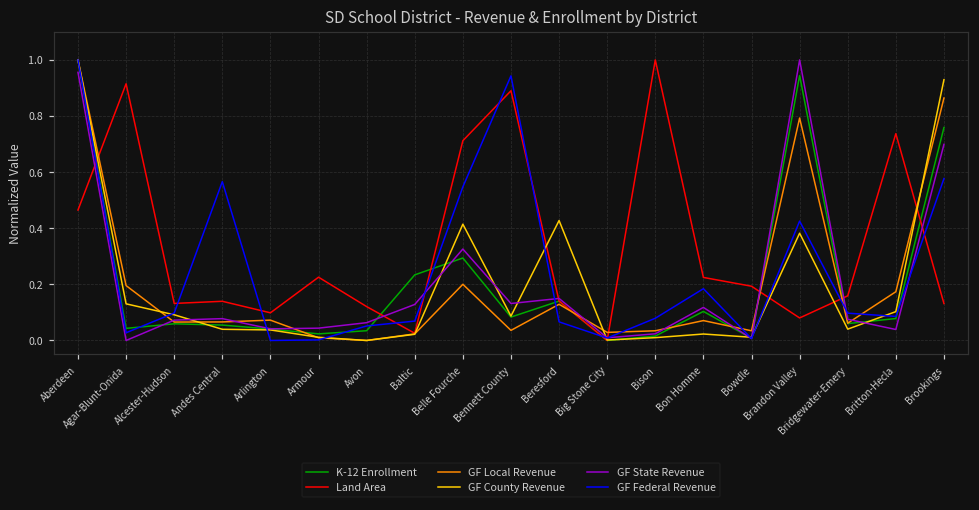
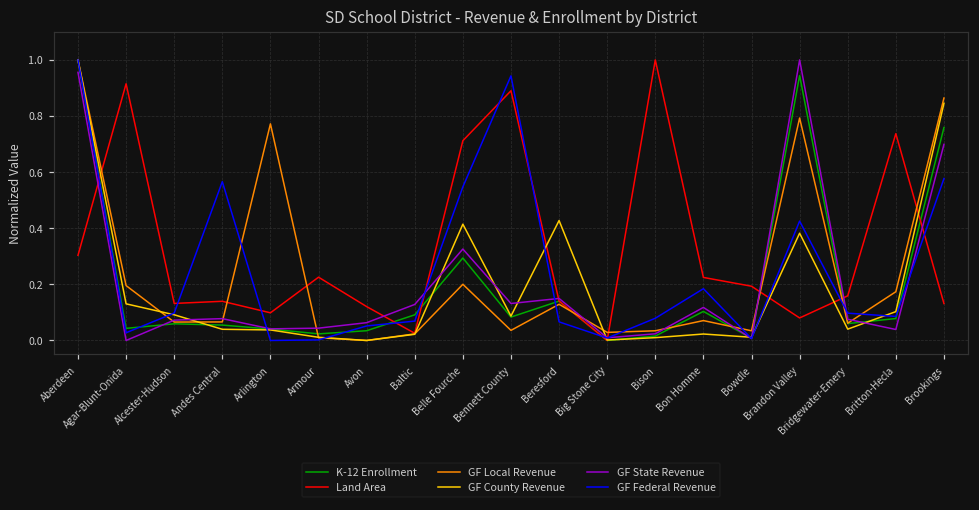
  {
    "K-12 Enrollment": {
      "Agar-Blunt-Onida": 0.04,
      "Andes Central": 0.05,
      "Armour": 0.02,
      "Avon": 0.03,
-     "Baltic": 0.23,
+     "Baltic": 0.09,
      "Belle Fourche": 0.29,
      "Bon Homme": 0.10,
      "Brandon Valley": 0.94,
      "Brookings": 0.76
    },
    "Land Area": {
-     "Aberdeen": 0.46,
+     "Aberdeen": 0.30,
      "Agar-Blunt-Onida": 0.91,
      "Alcester-Hudson": 0.13,
      "Andes Central": 0.14,
      "Arlington": 0.10,
      "Armour": 0.23,
      "Avon": 0.12,
      "Belle Fourche": 0.71,
      "Bennett County": 0.89,
      "Bison": 1.00,
      "Bon Homme": 0.22,
      "Bowdle": 0.19,
      "Brandon Valley": 0.08,
      "Bridgewater-Emery": 0.16,
      "Britton-Hecla": 0.74,
      "Brookings": 0.13
    },
    "GF Local Revenue": {
      "Agar-Blunt-Onida": 0.20,
      "Andes Central": 0.07,
-     "Arlington": 0.07,
+     "Arlington": 0.77,
      "Belle Fourche": 0.20,
      "Bennett County": 0.04,
      "Beresford": 0.13,
      "Big Stone City": 0.03,
      "Bison": 0.03,
      "Bon Homme": 0.07,
      "Bowdle": 0.03,
      "Brandon Valley": 0.79,
      "Britton-Hecla": 0.17,
      "Brookings": 0.86
    },
    "GF County Revenue": {
      "Agar-Blunt-Onida": 0.13,
      "Andes Central": 0.04,
      "Belle Fourche": 0.41,
      "Beresford": 0.43,
      "Bon Homme": 0.02,
      "Brandon Valley": 0.38,
      "Bridgewater-Emery": 0.04,
      "Britton-Hecla": 0.10,
-     "Brookings": 0.93
+     "Brookings": 0.85
    },
    "GF State Revenue": {
      "Aberdeen": 0.96,
      "Agar-Blunt-Onida": 0.00,
      "Andes Central": 0.08,
      "Armour": 0.04,
      "Avon": 0.06,
      "Baltic": 0.13,
      "Belle Fourche": 0.33,
      "Bennett County": 0.13,
      "Bon Homme": 0.12,
      "Brandon Valley": 1.00,
      "Bridgewater-Emery": 0.08,
      "Britton-Hecla": 0.04,
      "Brookings": 0.70
    },
    "GF Federal Revenue": {
      "Agar-Blunt-Onida": 0.03,
      "Andes Central": 0.57,
      "Arlington": 0.00,
      "Avon": 0.05,
      "Baltic": 0.07,
      "Belle Fourche": 0.55,
      "Bennett County": 0.94,
      "Beresford": 0.07,
      "Bison": 0.08,
      "Bon Homme": 0.18,
      "Brandon Valley": 0.43,
      "Bridgewater-Emery": 0.10,
      "Brookings": 0.58
    }
  }
